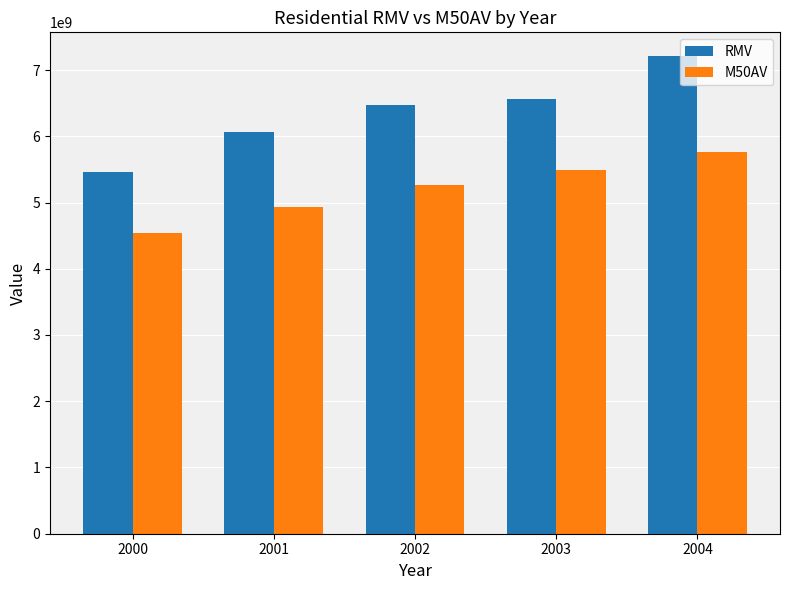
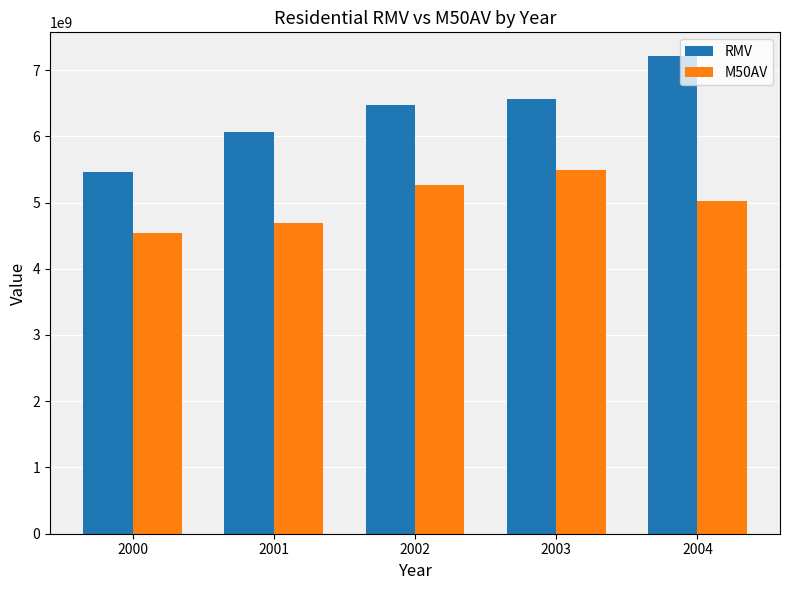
  {
    "RMV": {
      "2000": 5500000000,
      "2001": 6100000000,
      "2002": 6500000000,
      "2003": 6600000000,
      "2004": 7200000000
    },
    "M50AV": {
      "2000": 4500000000,
-     "2001": 4900000000,
+     "2001": 4700000000,
      "2002": 5300000000,
      "2003": 5500000000,
-     "2004": 5800000000
+     "2004": 5000000000
    }
  }
